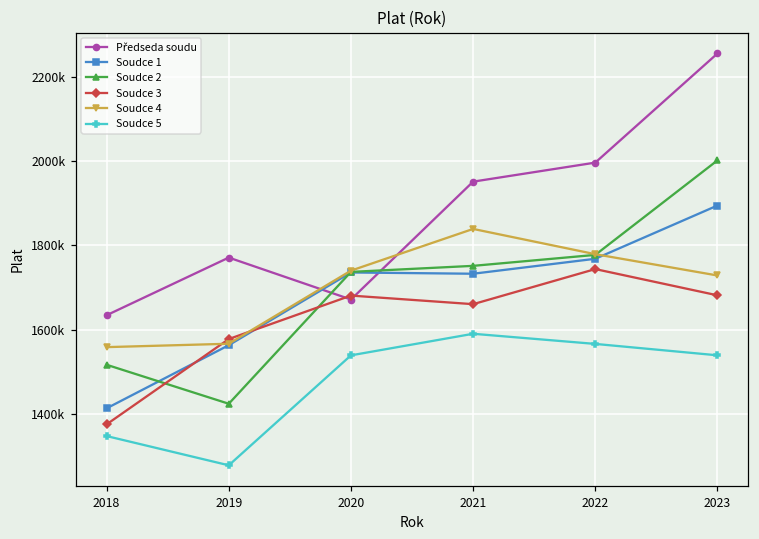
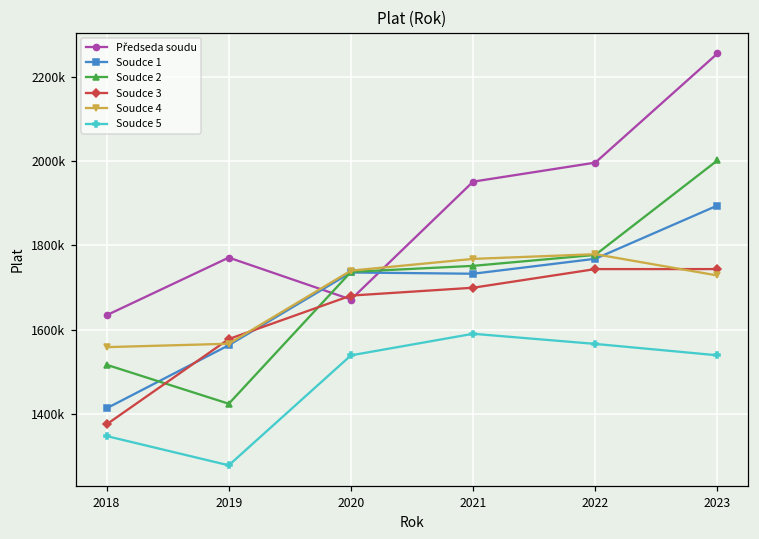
  {
    "Předseda soudu": {
      "2018": 1630000,
      "2019": 1770000,
      "2020": 1670000,
      "2021": 1950000,
      "2022": 2000000,
      "2023": 2260000
    },
    "Soudce 1": {
      "2018": 1410000,
      "2021": 1730000,
      "2022": 1770000,
      "2023": 1890000
    },
    "Soudce 2": {
      "2018": 1520000,
      "2019": 1420000,
      "2021": 1750000,
      "2023": 2000000
    },
    "Soudce 3": {
      "2018": 1380000,
      "2019": 1580000,
      "2020": 1680000,
-     "2021": 1660000,
+     "2021": 1700000,
      "2022": 1740000,
-     "2023": 1680000
+     "2023": 1740000
    },
    "Soudce 4": {
      "2018": 1560000,
-     "2021": 1840000,
+     "2021": 1770000,
      "2023": 1730000
    },
    "Soudce 5": {
      "2018": 1350000,
      "2019": 1280000,
      "2020": 1540000,
      "2021": 1590000,
      "2022": 1570000,
      "2023": 1540000
    }
  }
